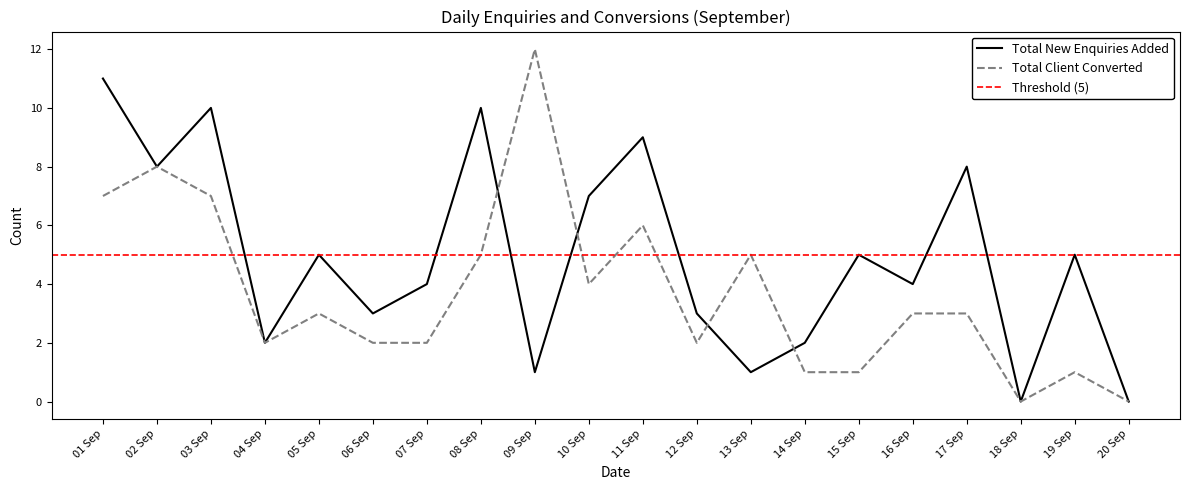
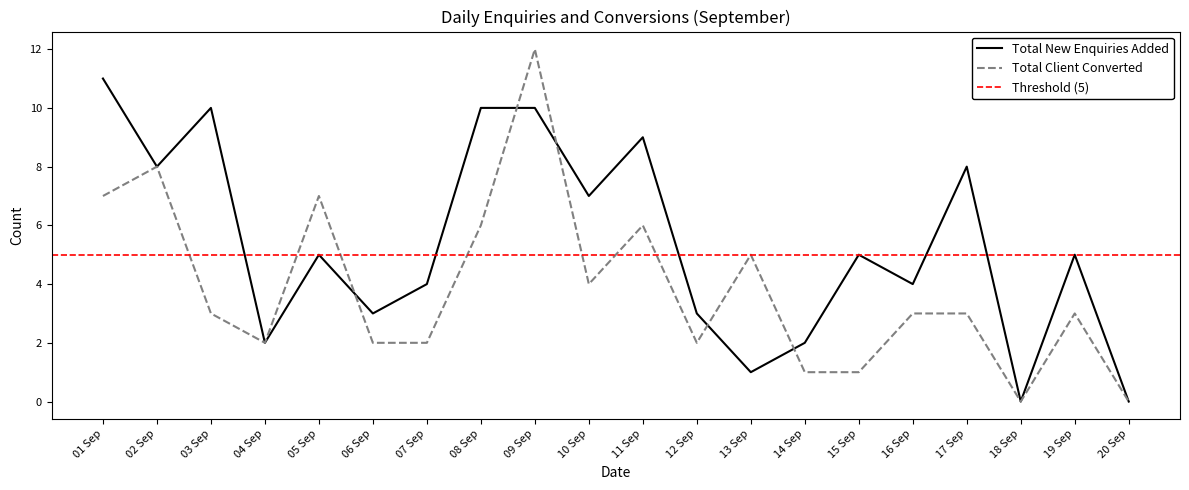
  {
    "Total New Enquiries Added": {
      "01 Sep": 11,
      "03 Sep": 10,
      "05 Sep": 5,
      "06 Sep": 3,
      "07 Sep": 4,
      "08 Sep": 10,
-     "09 Sep": 1,
+     "09 Sep": 10,
      "10 Sep": 7,
      "11 Sep": 9,
      "12 Sep": 3,
      "13 Sep": 1,
      "14 Sep": 2,
      "15 Sep": 5,
      "16 Sep": 4,
      "17 Sep": 8,
      "19 Sep": 5
    },
    "Total Client Converted": {
      "01 Sep": 7,
-     "03 Sep": 7,
-     "05 Sep": 3,
+     "03 Sep": 3,
+     "05 Sep": 7,
      "06 Sep": 2,
      "07 Sep": 2,
-     "08 Sep": 5,
+     "08 Sep": 6,
      "09 Sep": 12,
      "10 Sep": 4,
      "11 Sep": 6,
      "12 Sep": 2,
      "13 Sep": 5,
      "14 Sep": 1,
      "15 Sep": 1,
      "16 Sep": 3,
      "17 Sep": 3,
-     "19 Sep": 1
+     "19 Sep": 3
    }
  }
